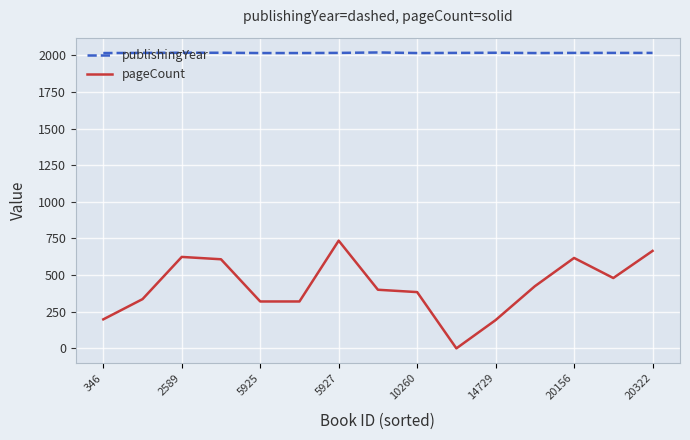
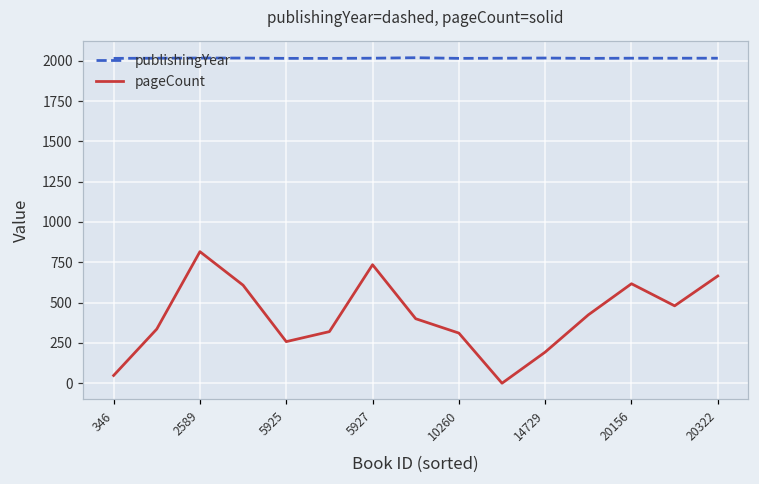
  {
    "publishingYear": {
      "5925": 2020,
      "5927": 2020,
      "10260": 2020,
      "14729": 2020,
      "20156": 2020,
      "20322": 2020
    },
    "pageCount": {
-     "346": 200,
-     "2589": 620,
-     "5925": 320,
+     "346": 50,
+     "2589": 820,
+     "5925": 260,
      "5927": 740,
-     "10260": 380,
+     "10260": 310,
      "14729": 190,
      "20156": 620,
      "20322": 670
    }
  }
